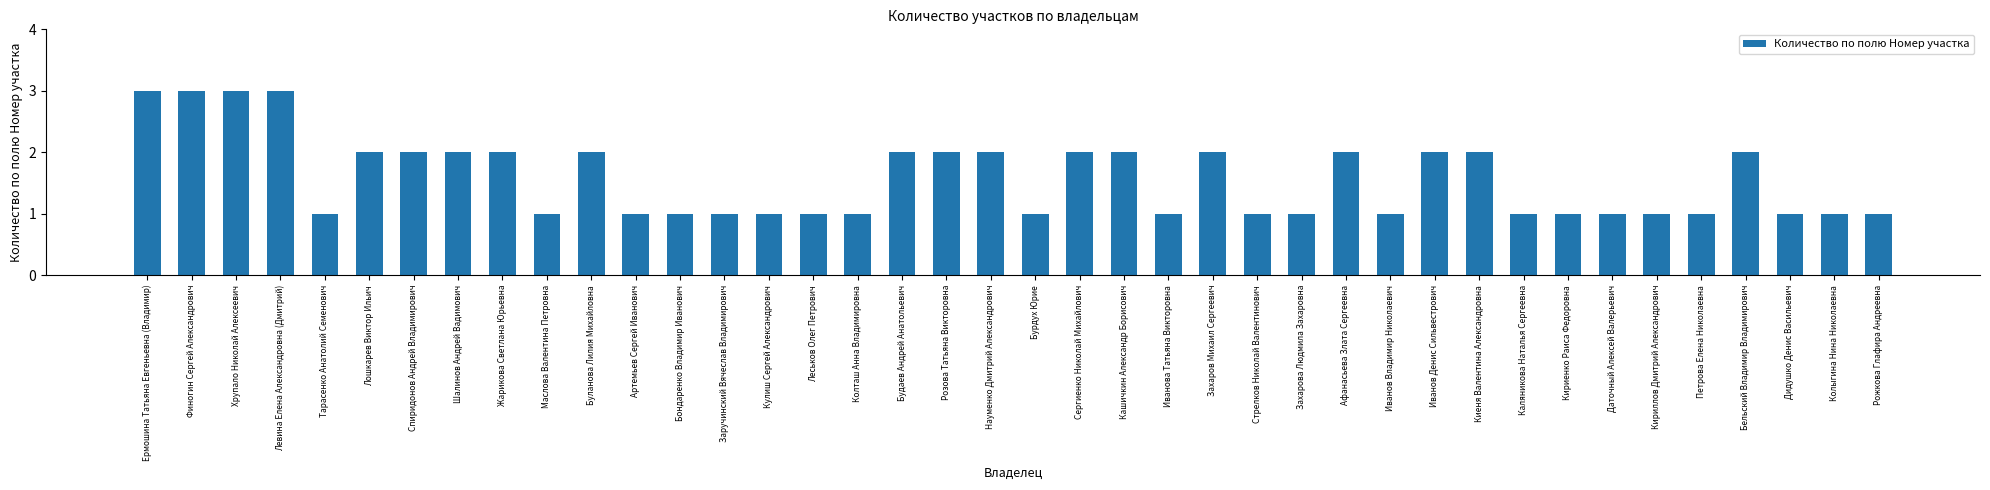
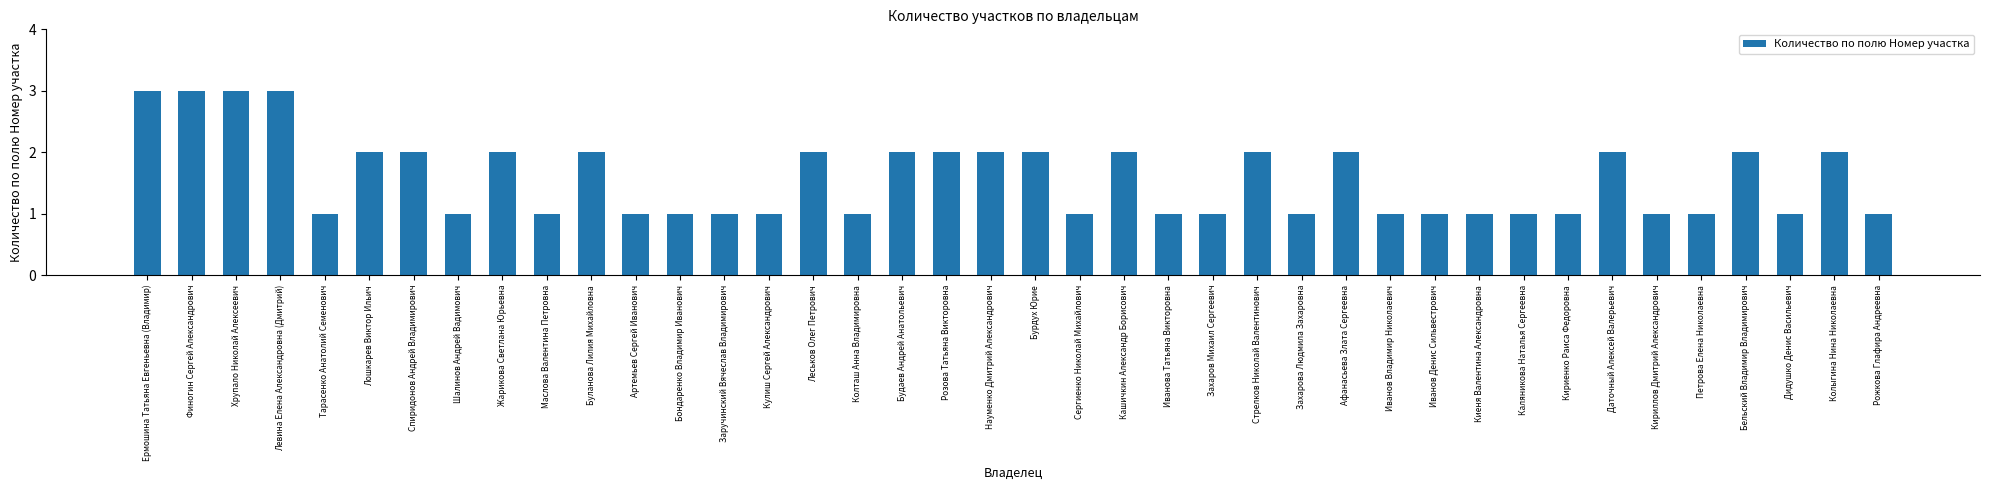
  {
    "Ермошина Татьяна Евгеньевна (Владимир)": 3,
    "Финогин Сергей Александрович": 3,
    "Хрупало Николай Алексеевич": 3,
    "Левина Елена Александровна (Дмитрий)": 3,
    "Тарасенко Анатолий Семенович": 1,
    "Лошкарев Виктор Ильич": 2,
    "Спиридонов Андрей Владимирович": 2,
-   "Шалинов Андрей Вадимович": 2,
+   "Шалинов Андрей Вадимович": 1,
    "Жарикова Светлана Юрьевна": 2,
    "Маслова Валентина Петровна": 1,
    "Буланова Лилия Михайловна": 2,
    "Артемьев Сергей Иванович": 1,
    "Бондаренко Владимир Иванович": 1,
    "Заручинский Вячеслав Владимирович": 1,
    "Кулиш Сергей Александрович": 1,
-   "Леськов Олег Петрович": 1,
+   "Леськов Олег Петрович": 2,
    "Колташ Анна Владимировна": 1,
    "Будаев Андрей Анатольевич": 2,
    "Розова Татьяна Викторовна": 2,
    "Науменко Дмитрий Александрович": 2,
-   "Бурдух Юрие": 1,
-   "Сергиенко Николай Михайлович": 2,
+   "Бурдух Юрие": 2,
+   "Сергиенко Николай Михайлович": 1,
    "Кашичкин Александр Борисович": 2,
    "Иванова Татьяна Викторовна": 1,
-   "Захаров Михаил Сергеевич": 2,
-   "Стрелков Николай Валентинович": 1,
+   "Захаров Михаил Сергеевич": 1,
+   "Стрелков Николай Валентинович": 2,
    "Захарова Людмила Захаровна": 1,
    "Афанасьева Злата Сергеевна": 2,
    "Иванов Владимир Николаевич": 1,
-   "Иванов Денис Сильвестрович": 2,
-   "Киеня Валентина Александровна": 2,
+   "Иванов Денис Сильвестрович": 1,
+   "Киеня Валентина Александровна": 1,
    "Каляникова Наталья Сергеевна": 1,
    "Кириенко Раиса Федоровна": 1,
-   "Даточный Алексей Валерьевич": 1,
+   "Даточный Алексей Валерьевич": 2,
    "Кириллов Дмитрий Александрович": 1,
    "Петрова Елена Николаевна": 1,
    "Бельский Владимир Владимирович": 2,
    "Дидушко Денис Васильевич": 1,
-   "Колыгина Нина Николаевна": 1,
+   "Колыгина Нина Николаевна": 2,
    "Рожкова Глафира Андреевна": 1
  }
